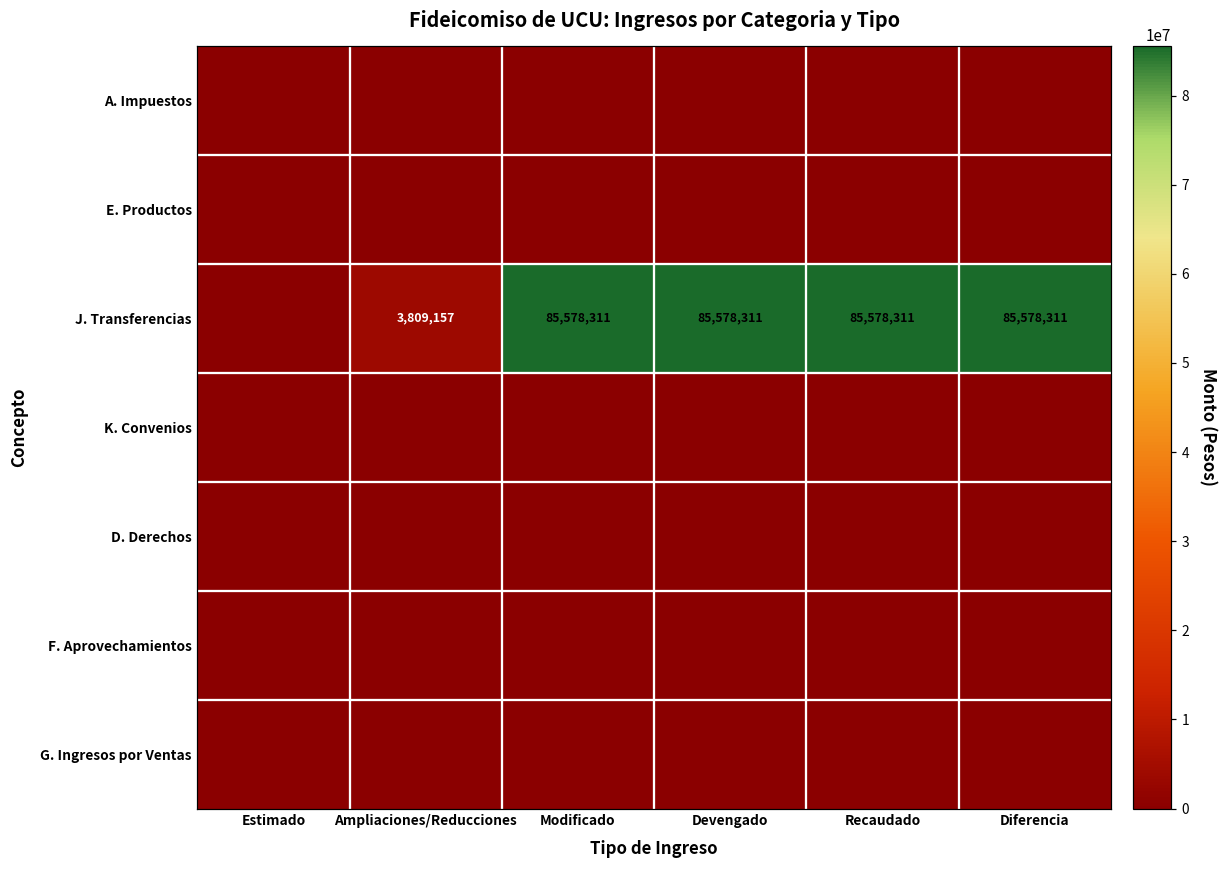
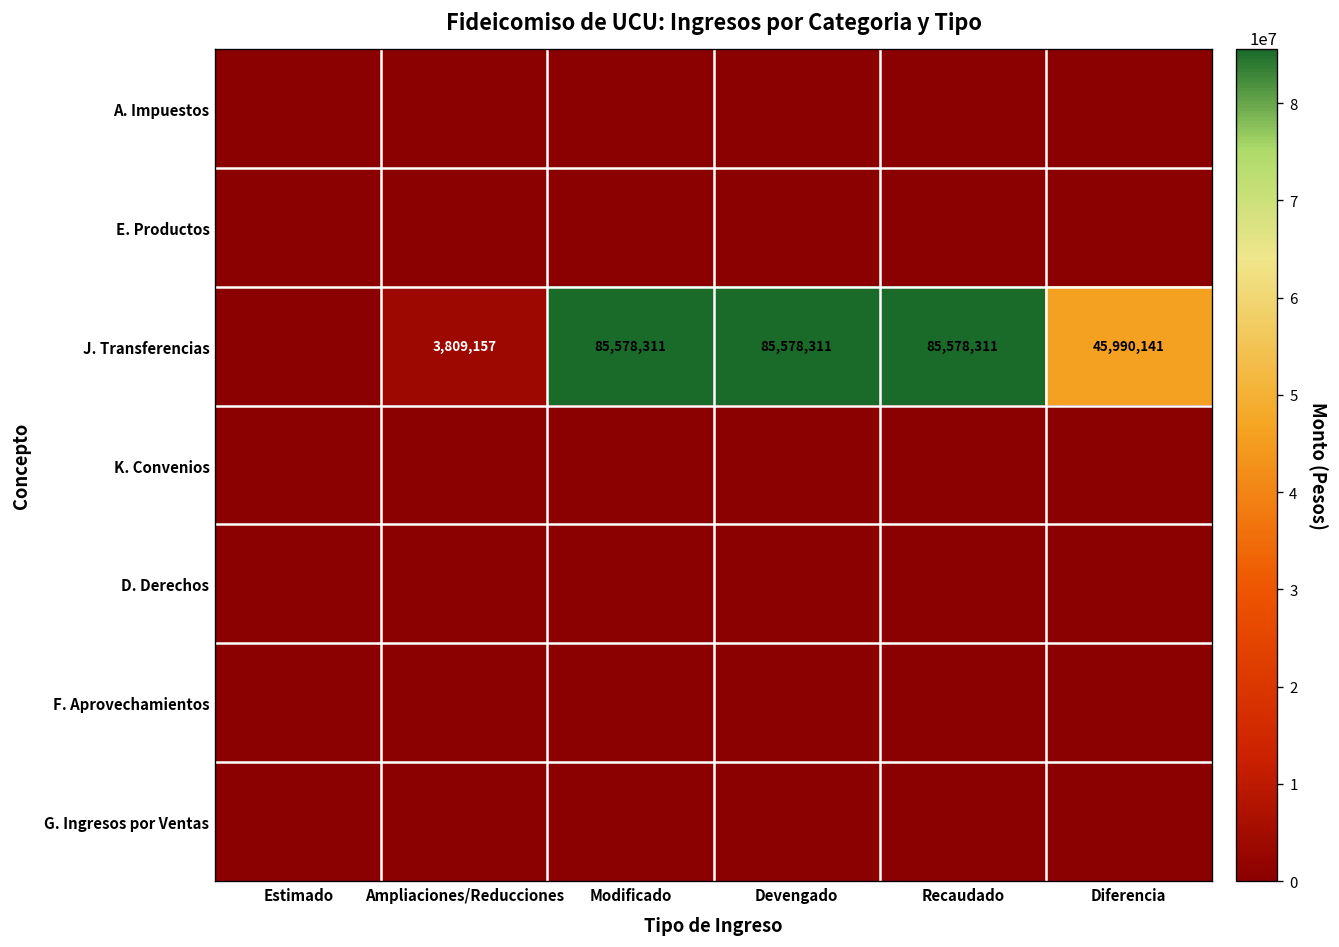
  {
    "J. Transferencias": {
      "Ampliaciones/Reducciones": "3,809,157",
      "Modificado": "85,578,311",
      "Devengado": "85,578,311",
      "Recaudado": "85,578,311",
-     "Diferencia": "85,578,311"
+     "Diferencia": "45,990,141"
    }
  }
